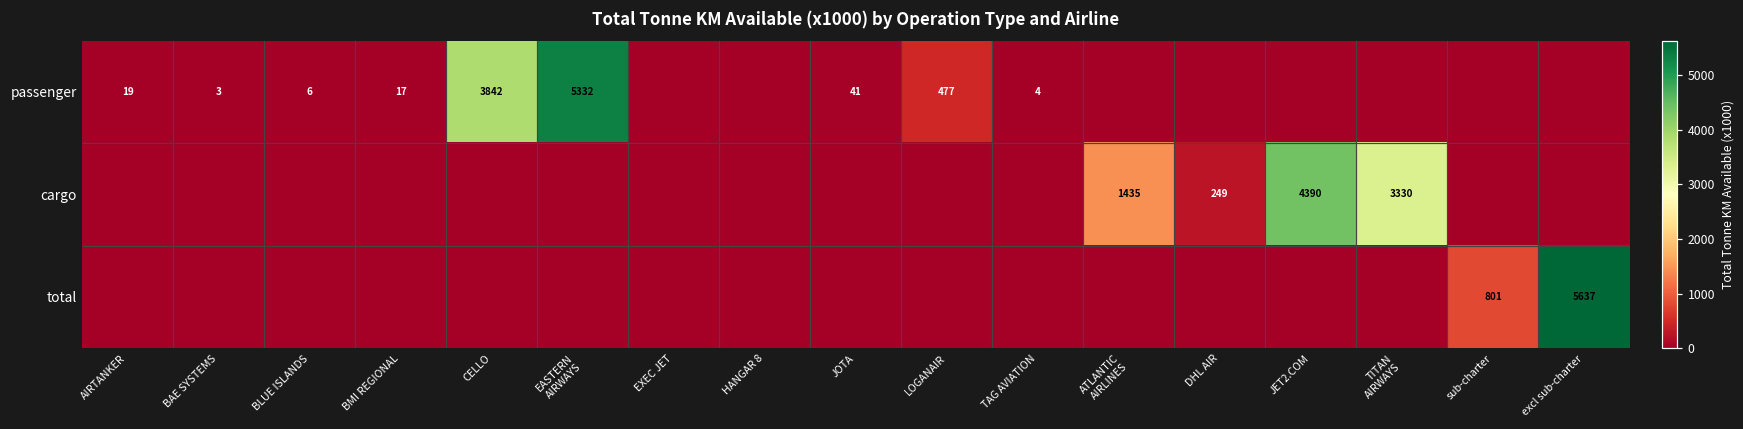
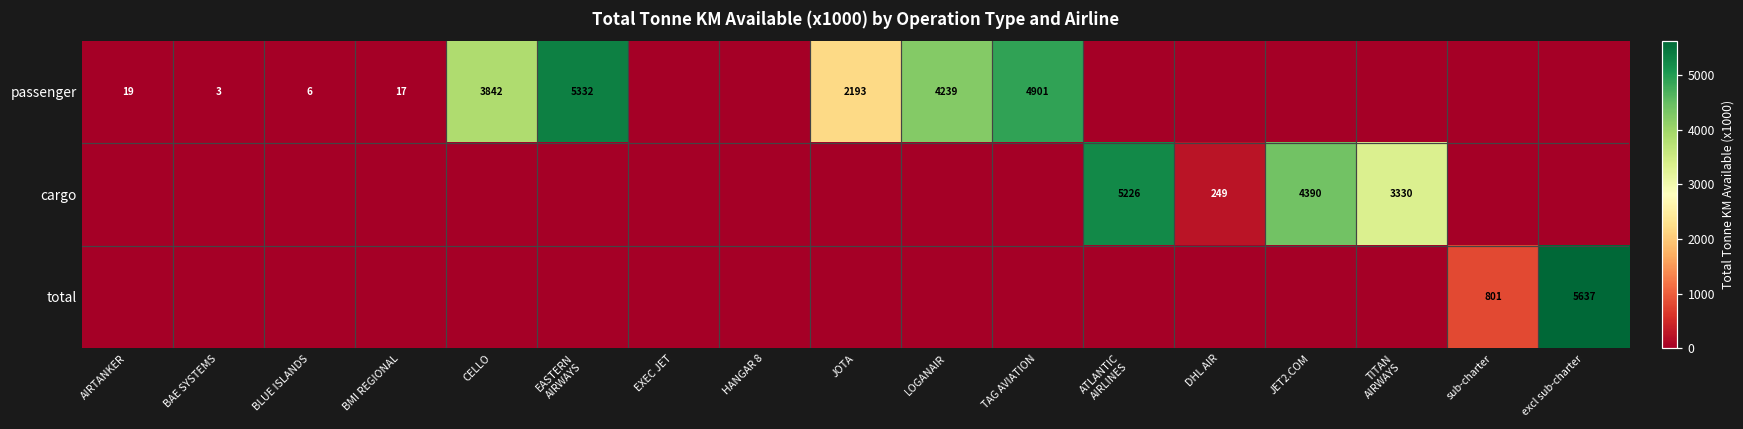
  {
    "passenger": {
      "AIRTANKER": 19,
      "BAE SYSTEMS": 3,
      "BLUE ISLANDS": 6,
      "BMI REGIONAL": 17,
      "CELLO": 3842,
      "EASTERN AIRWAYS": 5332,
-     "JOTA": 41,
-     "LOGANAIR": 477,
-     "TAG AVIATION": 4
+     "JOTA": 2193,
+     "LOGANAIR": 4239,
+     "TAG AVIATION": 4901
    },
    "cargo": {
-     "ATLANTIC AIRLINES": 1435,
+     "ATLANTIC AIRLINES": 5226,
      "DHL AIR": 249,
      "JET2.COM": 4390,
      "TITAN AIRWAYS": 3330
    },
    "total": {
      "sub-charter": 801,
      "excl sub-charter": 5637
    }
  }
